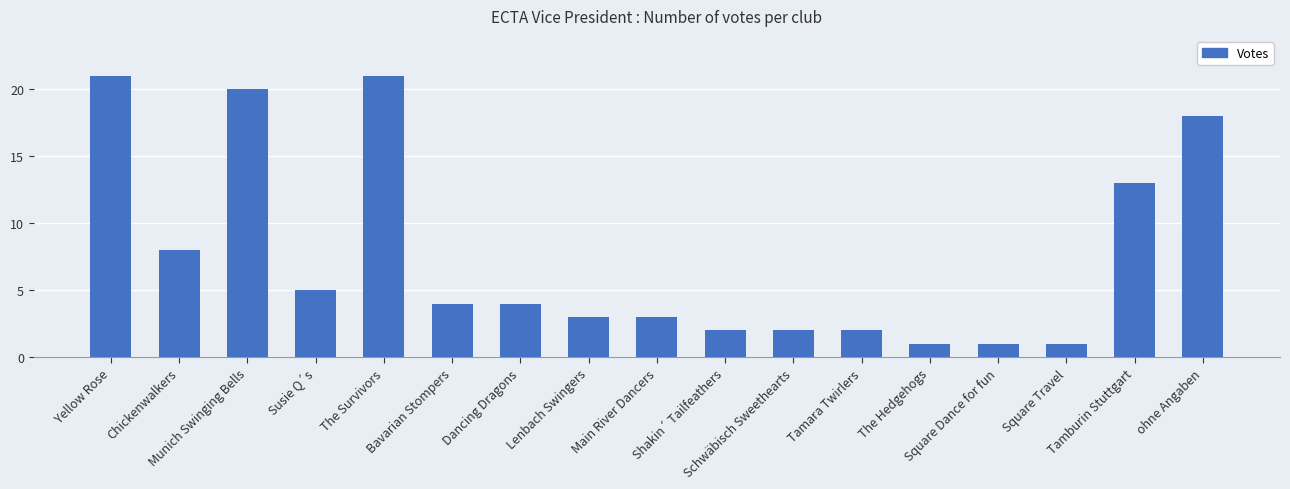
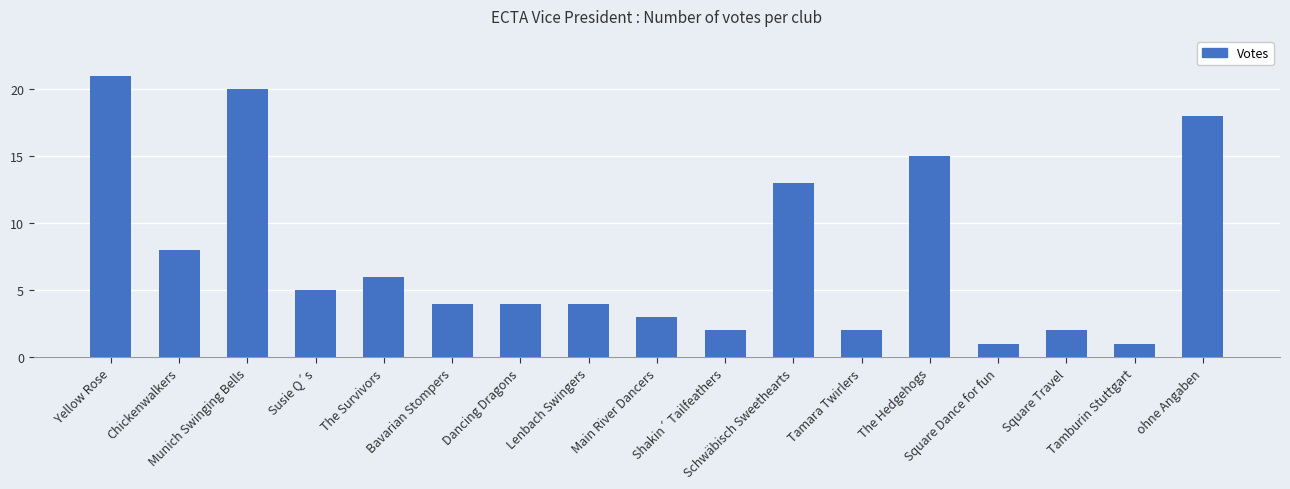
  {
    "Yellow Rose": 21,
    "Chickenwalkers": 8,
    "Munich Swinging Bells": 20,
    "Susie Q´s": 5,
-   "The Survivors": 21,
+   "The Survivors": 6,
    "Bavarian Stompers": 4,
    "Dancing Dragons": 4,
-   "Lenbach Swingers": 3,
+   "Lenbach Swingers": 4,
    "Main River Dancers": 3,
    "Shakin´ Tailfeathers": 2,
-   "Schwäbisch Sweethearts": 2,
+   "Schwäbisch Sweethearts": 13,
    "Tamara Twirlers": 2,
-   "The Hedgehogs": 1,
+   "The Hedgehogs": 15,
    "Square Dance for fun": 1,
-   "Square Travel": 1,
-   "Tamburin Stuttgart": 13,
+   "Square Travel": 2,
+   "Tamburin Stuttgart": 1,
    "ohne Angaben": 18
  }
